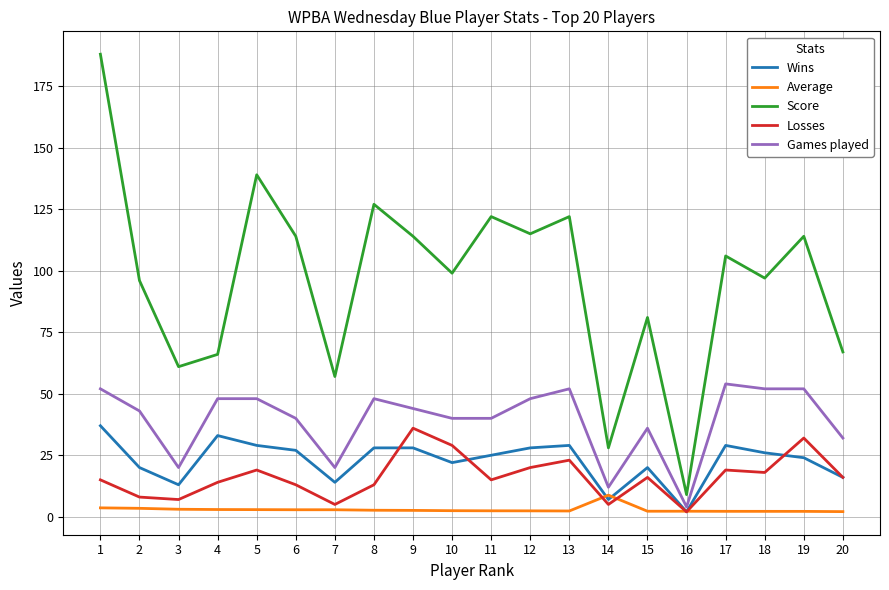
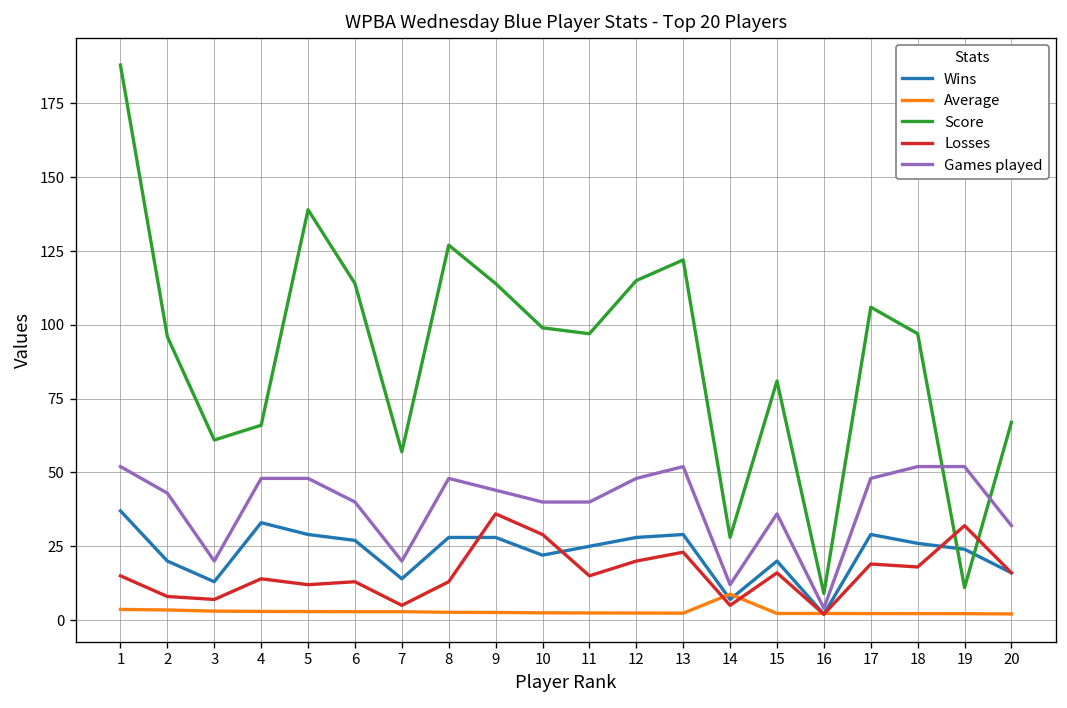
  {
    "Wins": {
      "1": 37,
      "2": 20,
      "3": 13,
      "4": 33,
      "5": 29,
      "6": 27,
      "7": 14,
      "8": 28,
      "9": 28,
      "10": 22,
      "11": 25,
      "12": 28,
      "13": 29,
      "14": 7,
      "15": 20,
      "17": 29,
      "18": 26,
      "19": 24
    },
    "Average": {
      "1": 4,
      "2": 3,
      "3": 3,
      "4": 3,
      "5": 3,
      "6": 3,
      "7": 3,
      "8": 3,
      "9": 3,
      "10": 2,
      "11": 2,
      "12": 2,
      "13": 2,
      "14": 9,
      "15": 2,
      "17": 2,
      "18": 2,
      "19": 2,
      "20": 2
    },
    "Score": {
      "1": 188,
      "2": 96,
      "3": 61,
      "4": 66,
      "5": 139,
      "6": 114,
      "7": 57,
      "8": 127,
      "9": 114,
      "10": 99,
-     "11": 122,
+     "11": 97,
      "12": 115,
      "13": 122,
      "14": 28,
      "15": 81,
      "16": 9,
      "17": 106,
      "18": 97,
-     "19": 114,
+     "19": 11,
      "20": 67
    },
    "Losses": {
      "1": 15,
      "2": 8,
      "3": 7,
      "4": 14,
-     "5": 19,
+     "5": 12,
      "6": 13,
      "7": 5,
      "8": 13,
      "9": 36,
      "10": 29,
      "11": 15,
      "12": 20,
      "13": 23,
      "14": 5,
      "15": 16,
      "17": 19,
      "18": 18,
      "19": 32
    },
    "Games played": {
      "1": 52,
      "2": 43,
      "3": 20,
      "4": 48,
      "5": 48,
      "6": 40,
      "7": 20,
      "8": 48,
      "9": 44,
      "10": 40,
      "11": 40,
      "12": 48,
      "13": 52,
      "14": 12,
      "15": 36,
      "16": 4,
-     "17": 54,
+     "17": 48,
      "18": 52,
      "19": 52,
      "20": 32
    }
  }
